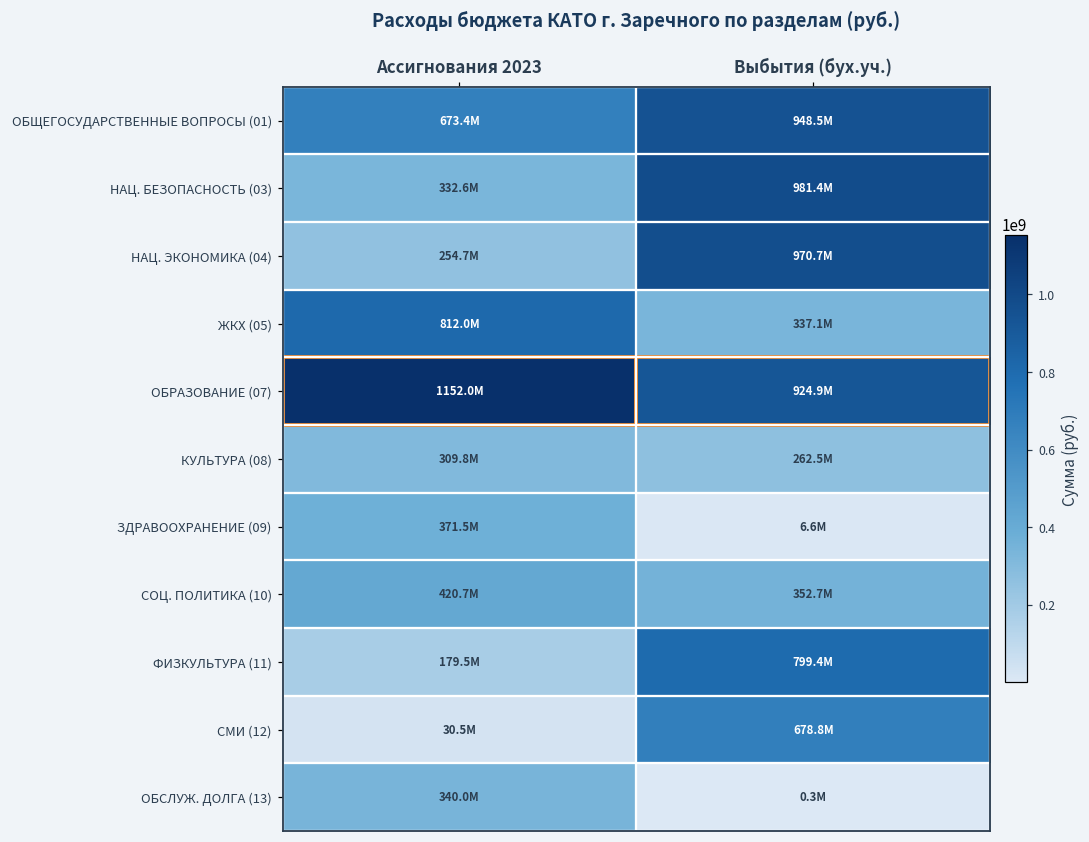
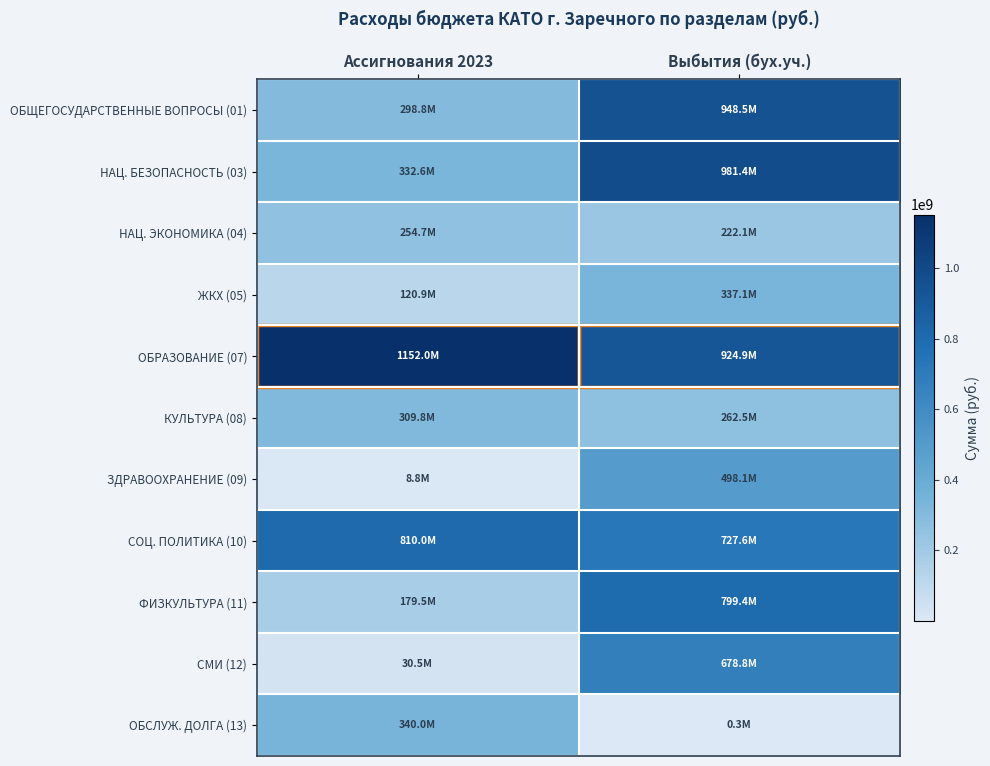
  {
    "ОБЩЕГОСУДАРСТВЕННЫЕ ВОПРОСЫ (01)": {
-     "Ассигнования 2023": "673.4M",
+     "Ассигнования 2023": "298.8M",
      "Выбытия (бух.уч.)": "948.5M"
    },
    "НАЦ. БЕЗОПАСНОСТЬ (03)": {
      "Ассигнования 2023": "332.6M",
      "Выбытия (бух.уч.)": "981.4M"
    },
    "НАЦ. ЭКОНОМИКА (04)": {
      "Ассигнования 2023": "254.7M",
-     "Выбытия (бух.уч.)": "970.7M"
+     "Выбытия (бух.уч.)": "222.1M"
    },
    "ЖКХ (05)": {
-     "Ассигнования 2023": "812.0M",
+     "Ассигнования 2023": "120.9M",
      "Выбытия (бух.уч.)": "337.1M"
    },
    "ОБРАЗОВАНИЕ (07)": {
      "Ассигнования 2023": "1152.0M",
      "Выбытия (бух.уч.)": "924.9M"
    },
    "КУЛЬТУРА (08)": {
      "Ассигнования 2023": "309.8M",
      "Выбытия (бух.уч.)": "262.5M"
    },
    "ЗДРАВООХРАНЕНИЕ (09)": {
-     "Ассигнования 2023": "371.5M",
-     "Выбытия (бух.уч.)": "6.6M"
+     "Ассигнования 2023": "8.8M",
+     "Выбытия (бух.уч.)": "498.1M"
    },
    "СОЦ. ПОЛИТИКА (10)": {
-     "Ассигнования 2023": "420.7M",
-     "Выбытия (бух.уч.)": "352.7M"
+     "Ассигнования 2023": "810.0M",
+     "Выбытия (бух.уч.)": "727.6M"
    },
    "ФИЗКУЛЬТУРА (11)": {
      "Ассигнования 2023": "179.5M",
      "Выбытия (бух.уч.)": "799.4M"
    },
    "СМИ (12)": {
      "Ассигнования 2023": "30.5M",
      "Выбытия (бух.уч.)": "678.8M"
    },
    "ОБСЛУЖ. ДОЛГА (13)": {
      "Ассигнования 2023": "340.0M",
      "Выбытия (бух.уч.)": "0.3M"
    }
  }
